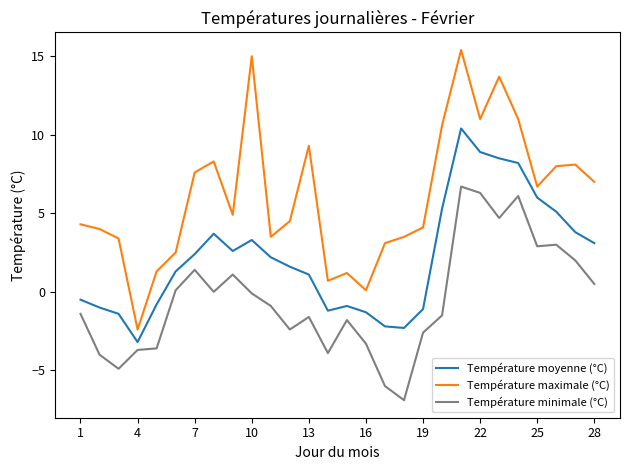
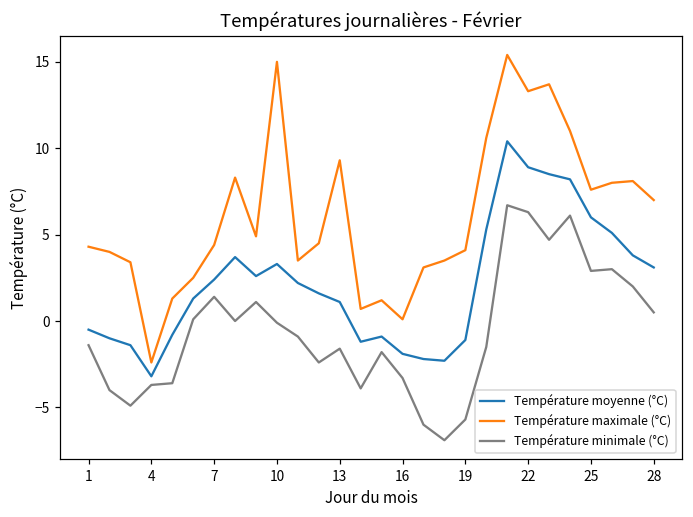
  {
    "Température moyenne (°C)": {
      "1": -0.5,
      "4": -3.2,
      "7": 2.4,
      "10": 3.3,
      "13": 1.1,
-     "16": -1.3,
+     "16": -1.9,
      "19": -1.1,
      "22": 8.9,
      "25": 6.0,
      "28": 3.1
    },
    "Température maximale (°C)": {
      "1": 4.3,
      "4": -2.4,
-     "7": 7.6,
+     "7": 4.4,
      "10": 15.0,
      "13": 9.3,
      "16": 0.1,
      "19": 4.1,
-     "22": 11.0,
-     "25": 6.7,
+     "22": 13.3,
+     "25": 7.6,
      "28": 7.0
    },
    "Température minimale (°C)": {
      "1": -1.4,
      "4": -3.7,
      "7": 1.4,
      "10": -0.1,
      "13": -1.6,
      "16": -3.3,
-     "19": -2.6,
+     "19": -5.7,
      "22": 6.3,
      "25": 2.9,
      "28": 0.5
    }
  }
